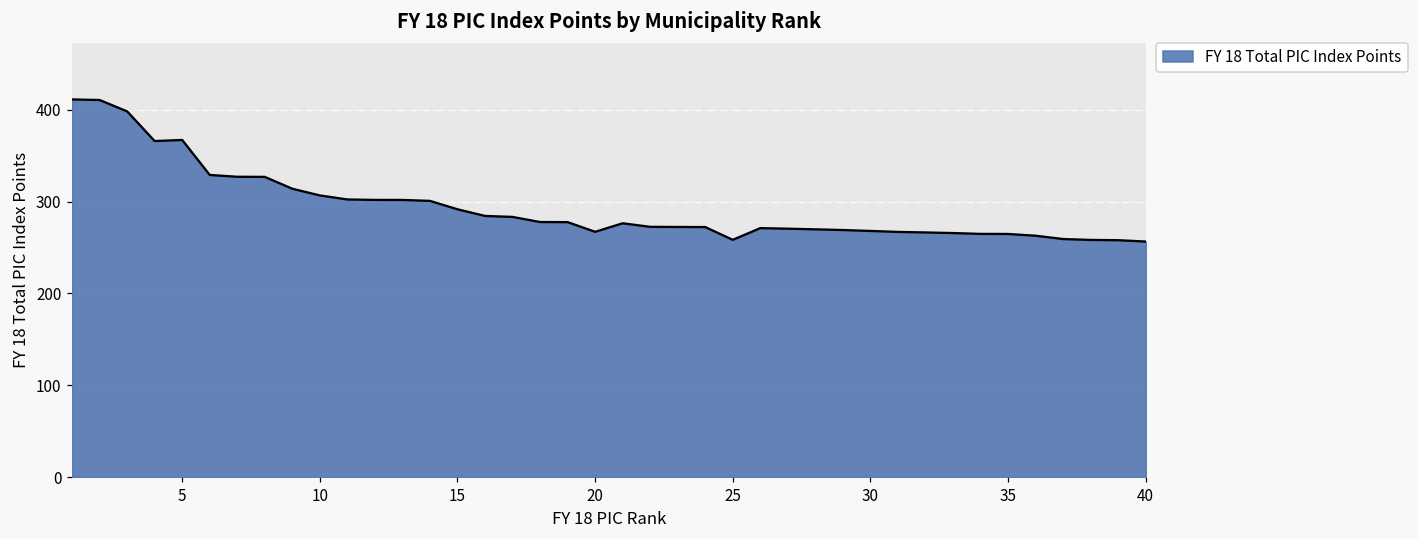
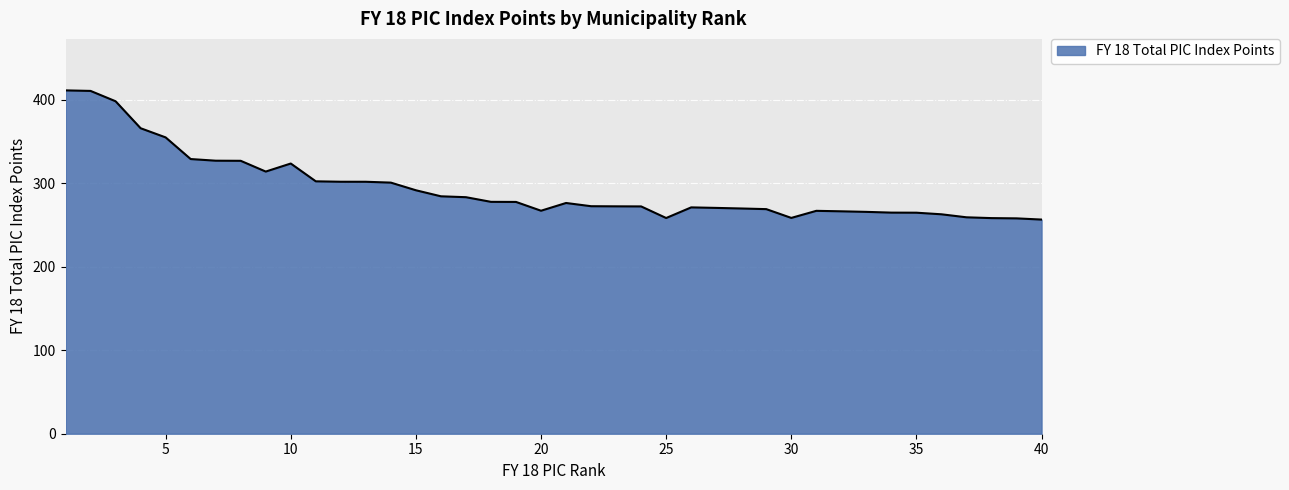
  {
-   "5": 370,
-   "10": 310,
+   "5": 350,
+   "10": 320,
    "15": 290,
    "20": 270,
    "25": 260,
-   "30": 270,
+   "30": 260,
    "35": 260,
    "40": 260
  }
